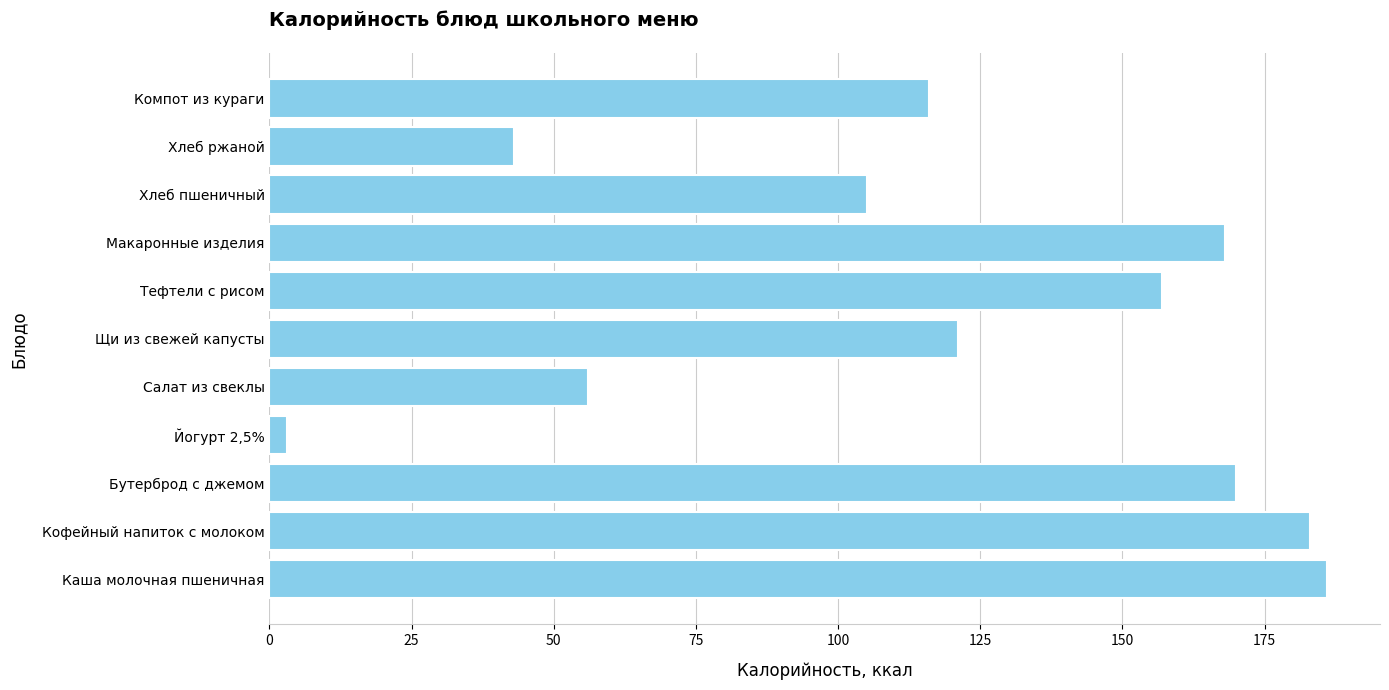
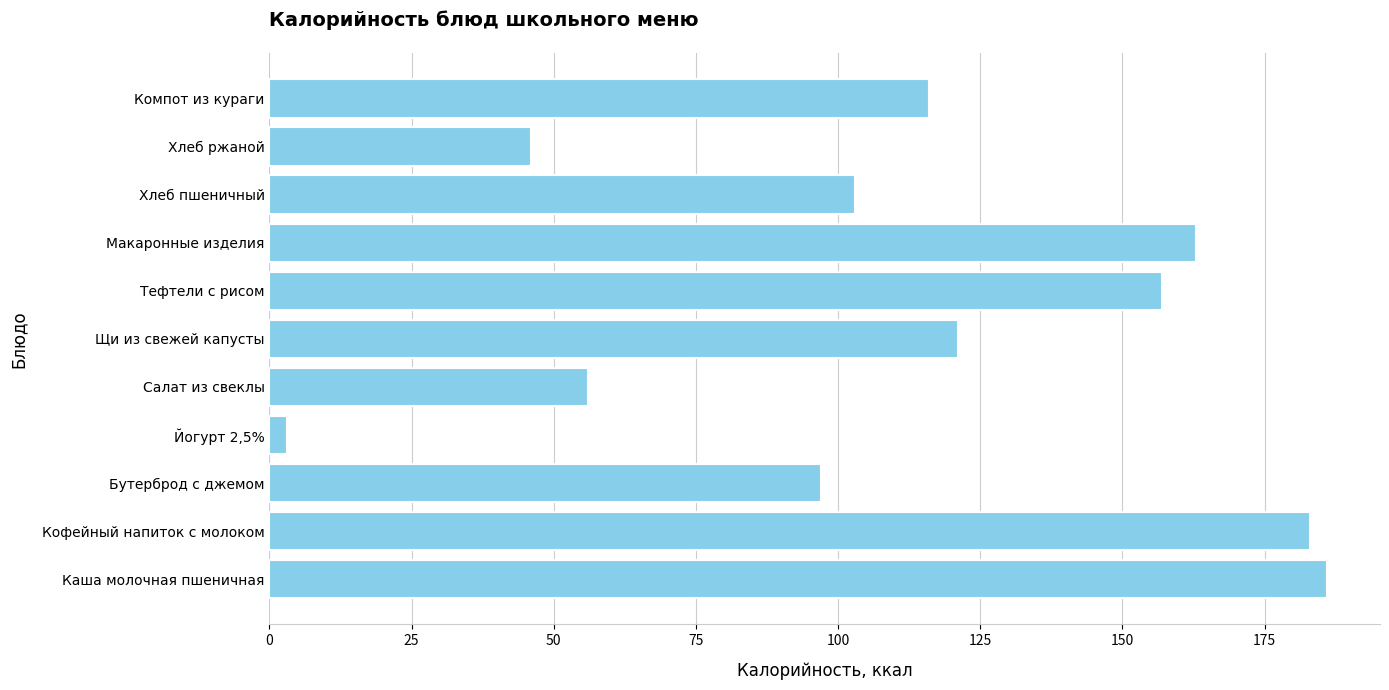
  {
    "Компот из кураги": 116,
-   "Хлеб ржаной": 43,
-   "Хлеб пшеничный": 105,
-   "Макаронные изделия": 168,
+   "Хлеб ржаной": 46,
+   "Хлеб пшеничный": 103,
+   "Макаронные изделия": 163,
    "Тефтели с рисом": 157,
    "Щи из свежей капусты": 121,
    "Салат из свеклы": 56,
    "Йогурт 2,5%": 3,
-   "Бутерброд с джемом": 170,
+   "Бутерброд с джемом": 97,
    "Кофейный напиток с молоком": 183,
    "Каша молочная пшеничная": 186
  }
